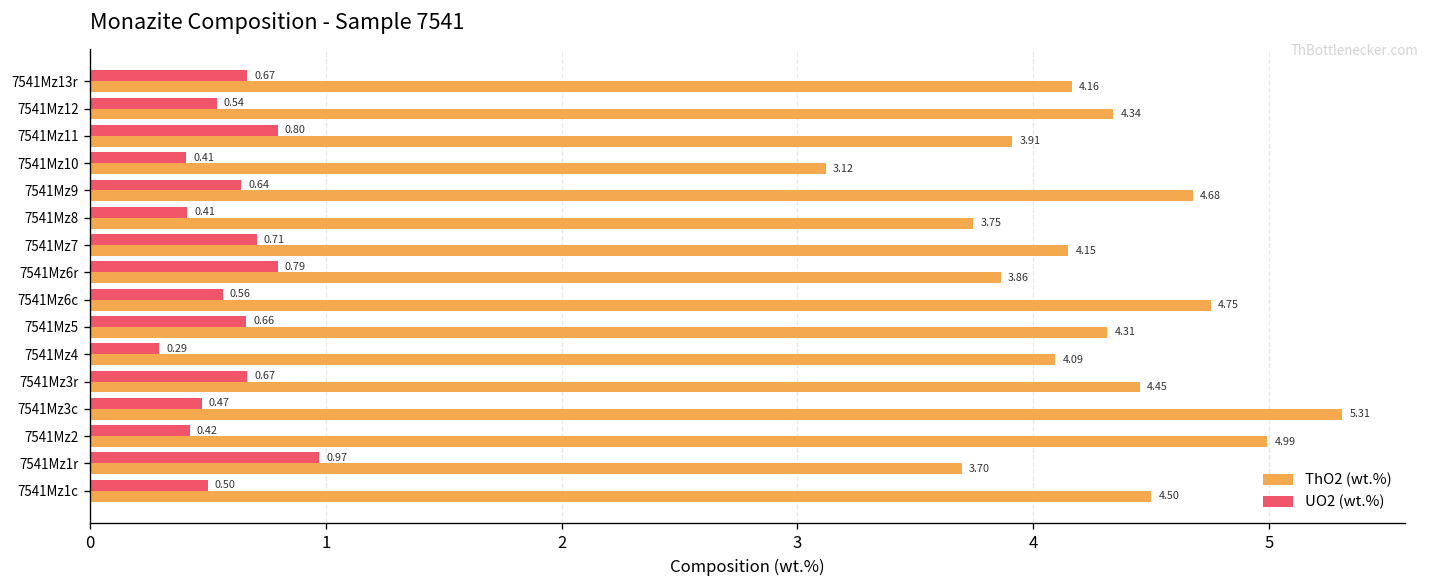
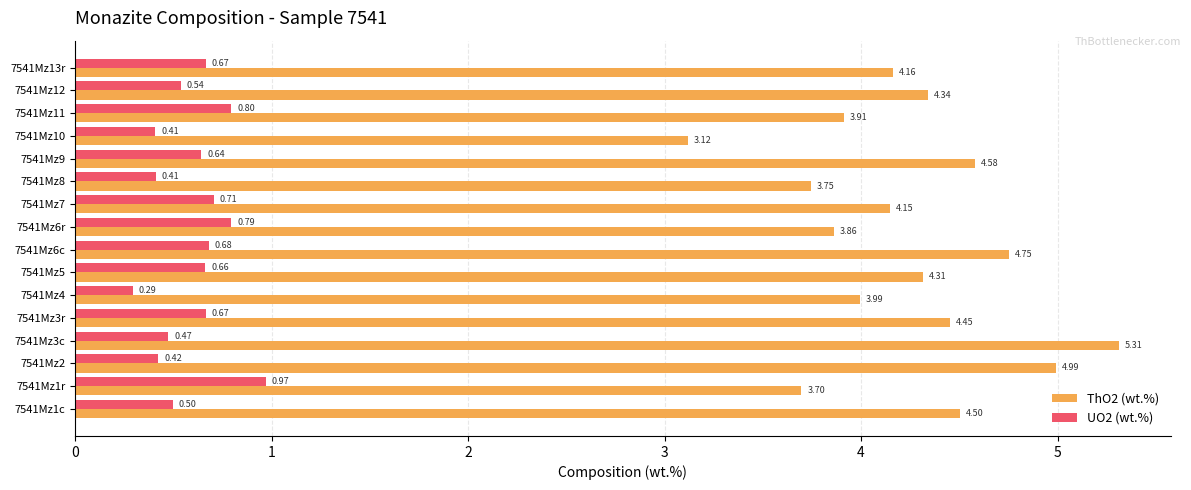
  {
    "ThO2 (wt.%)": {
      "7541Mz13r": 4.16,
      "7541Mz12": 4.34,
      "7541Mz11": 3.91,
      "7541Mz10": 3.12,
-     "7541Mz9": 4.68,
+     "7541Mz9": 4.58,
      "7541Mz8": 3.75,
      "7541Mz7": 4.15,
      "7541Mz6r": 3.86,
      "7541Mz6c": 4.75,
      "7541Mz5": 4.31,
-     "7541Mz4": 4.09,
+     "7541Mz4": 3.99,
      "7541Mz3r": 4.45,
      "7541Mz3c": 5.31,
      "7541Mz2": 4.99,
      "7541Mz1r": 3.70,
      "7541Mz1c": 4.50
    },
    "UO2 (wt.%)": {
      "7541Mz13r": 0.67,
      "7541Mz12": 0.54,
      "7541Mz11": 0.80,
      "7541Mz10": 0.41,
      "7541Mz9": 0.64,
      "7541Mz8": 0.41,
      "7541Mz7": 0.71,
      "7541Mz6r": 0.79,
-     "7541Mz6c": 0.56,
+     "7541Mz6c": 0.68,
      "7541Mz5": 0.66,
      "7541Mz4": 0.29,
      "7541Mz3r": 0.67,
      "7541Mz3c": 0.47,
      "7541Mz2": 0.42,
      "7541Mz1r": 0.97,
      "7541Mz1c": 0.50
    }
  }
